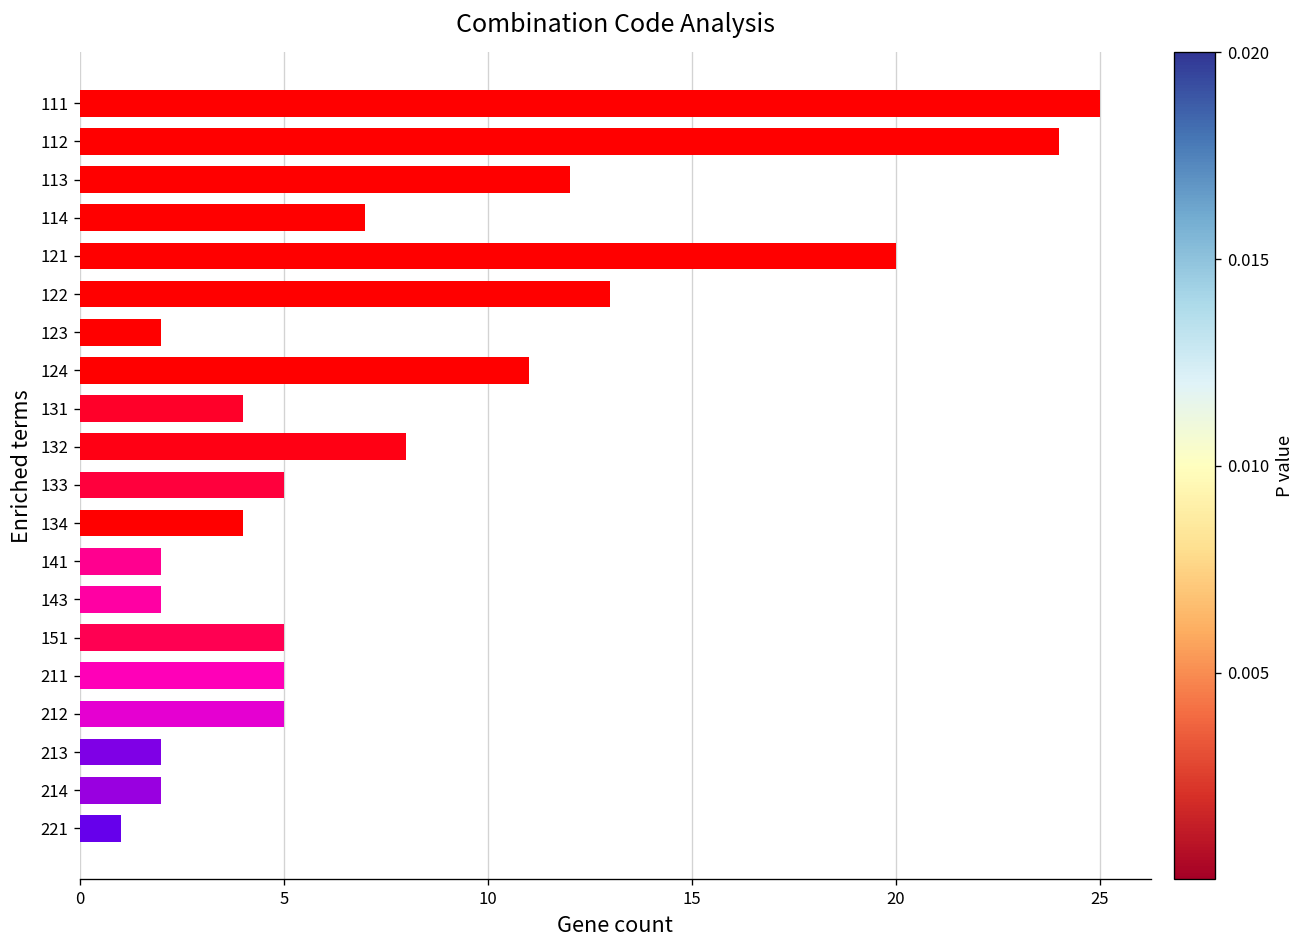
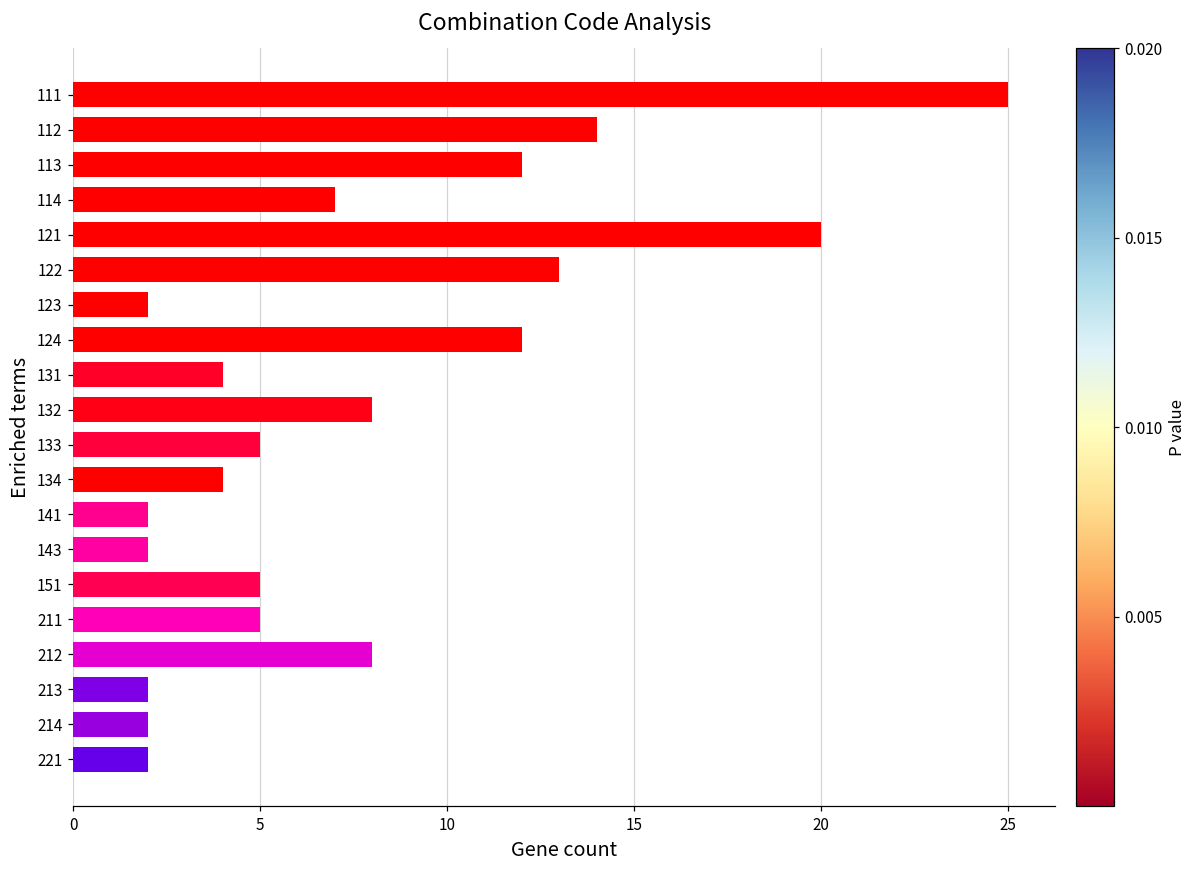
  {
    "111": 25,
-   "112": 24,
+   "112": 14,
    "113": 12,
    "114": 7,
    "121": 20,
    "122": 13,
    "123": 2,
-   "124": 11,
+   "124": 12,
    "131": 4,
    "132": 8,
    "133": 5,
    "134": 4,
    "141": 2,
    "143": 2,
    "151": 5,
    "211": 5,
-   "212": 5,
+   "212": 8,
    "213": 2,
    "214": 2,
-   "221": 1
+   "221": 2
  }
